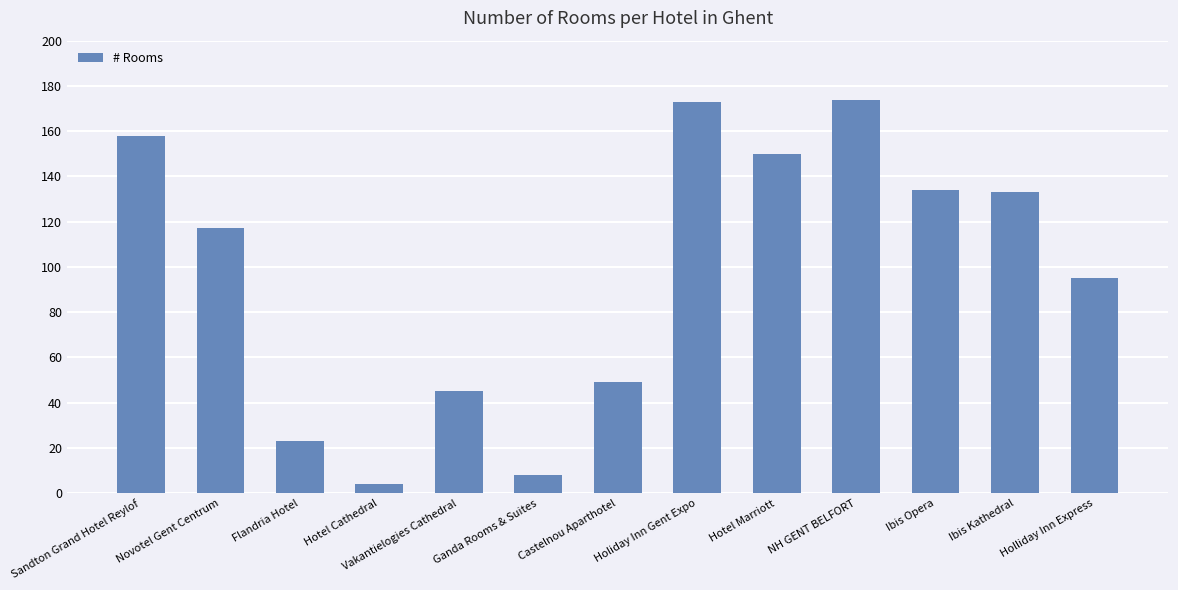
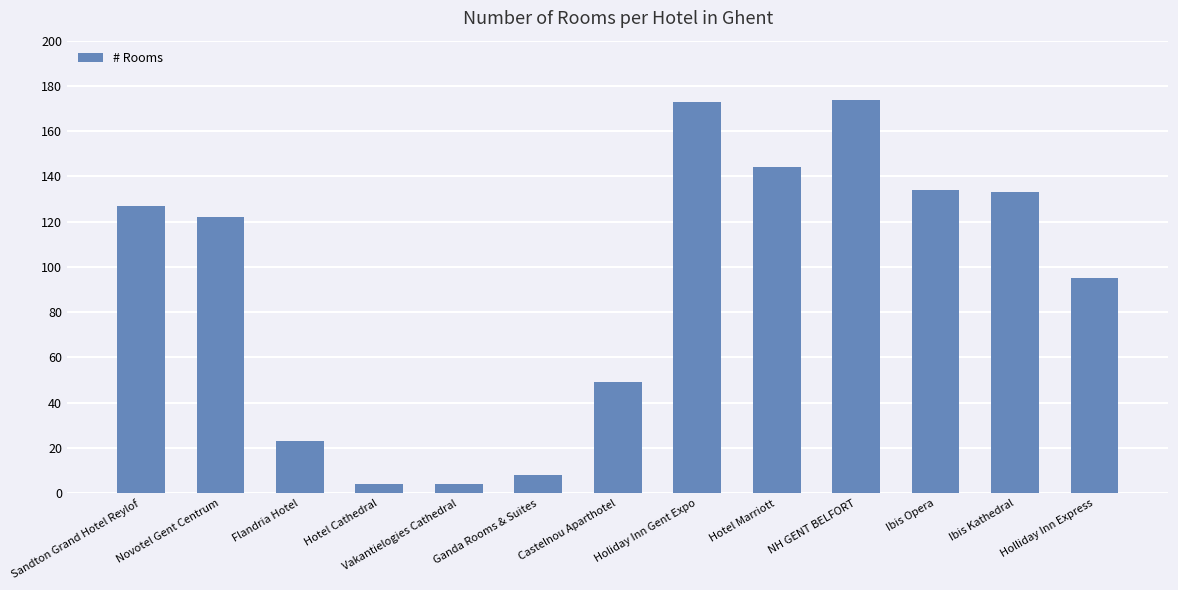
  {
-   "Sandton Grand Hotel Reylof": 158,
-   "Novotel Gent Centrum": 117,
+   "Sandton Grand Hotel Reylof": 127,
+   "Novotel Gent Centrum": 122,
    "Flandria Hotel": 23,
    "Hotel Cathedral": 4,
-   "Vakantielogies Cathedral": 45,
+   "Vakantielogies Cathedral": 4,
    "Ganda Rooms & Suites": 8,
    "Castelnou Aparthotel": 49,
    "Holiday Inn Gent Expo": 173,
-   "Hotel Marriott": 150,
+   "Hotel Marriott": 144,
    "NH GENT BELFORT": 174,
    "Ibis Opera": 134,
    "Ibis Kathedral": 133,
    "Holliday Inn Express": 95
  }
